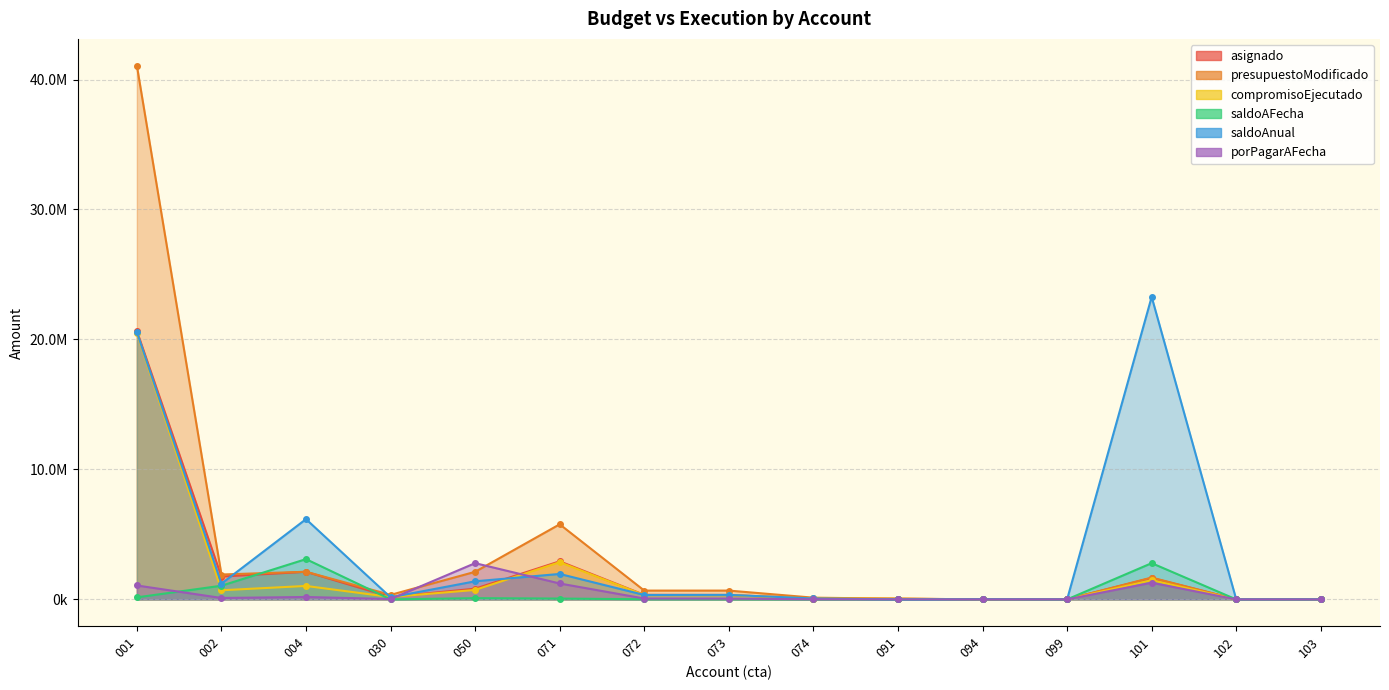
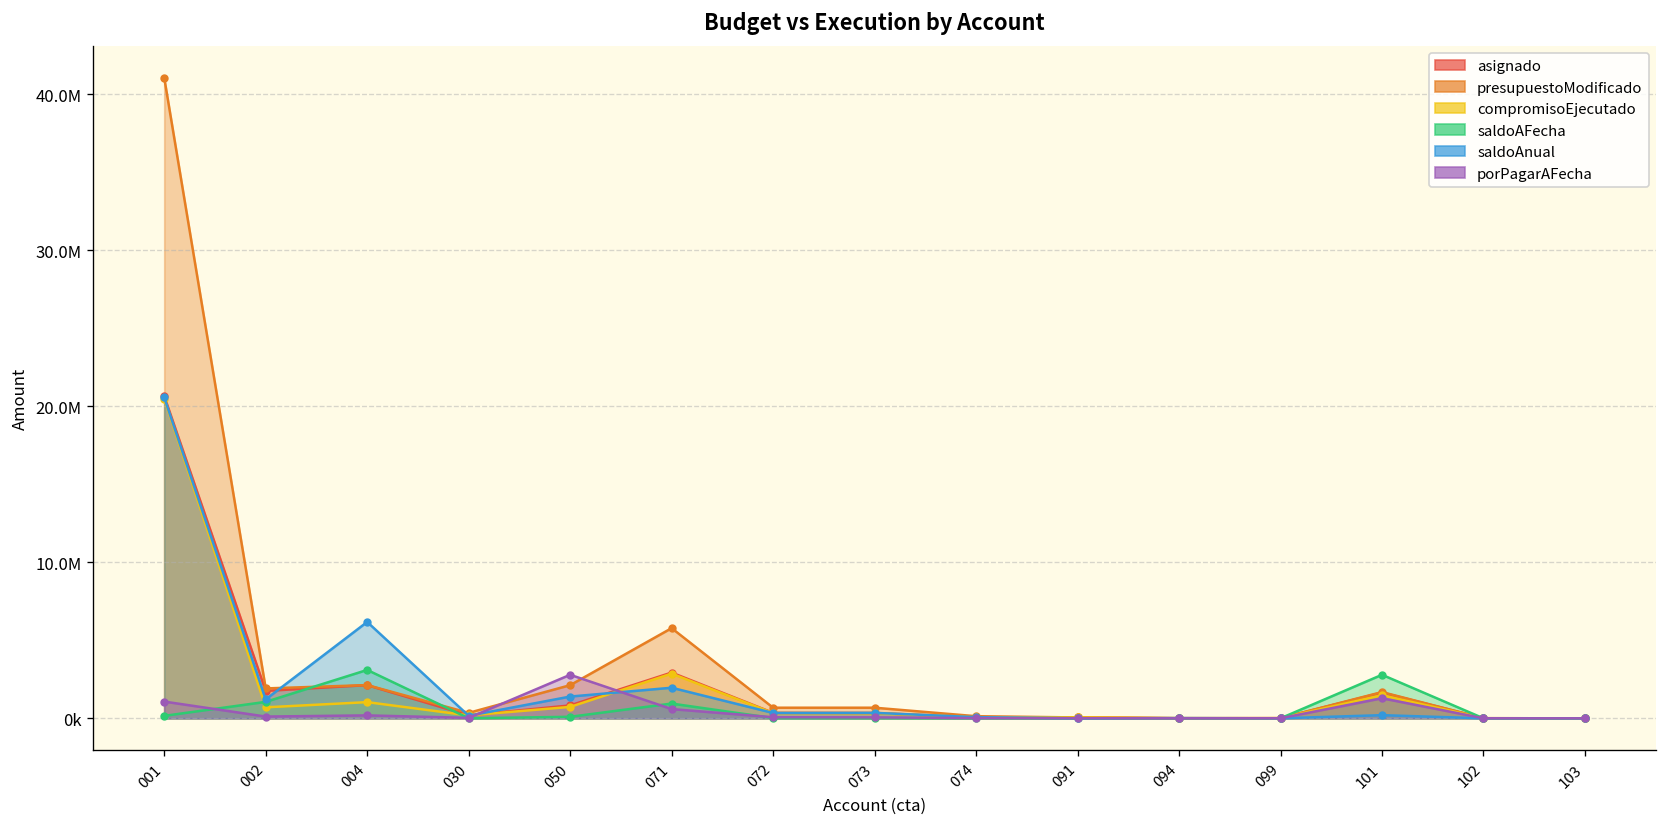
  {
    "saldoAFecha": {
      "001": 200000,
      "004": 3100000,
      "050": 100000,
-     "071": 100000,
+     "071": 900000,
      "101": 2800000
    },
    "saldoAnual": {
      "004": 6200000,
      "050": 1400000,
      "071": 2000000,
-     "101": 23300000
+     "101": 200000
    },
    "porPagarAFecha": {
      "001": 1100000,
      "002": 100000,
      "004": 200000,
      "050": 2800000,
-     "071": 1200000
+     "071": 600000
    }
  }
